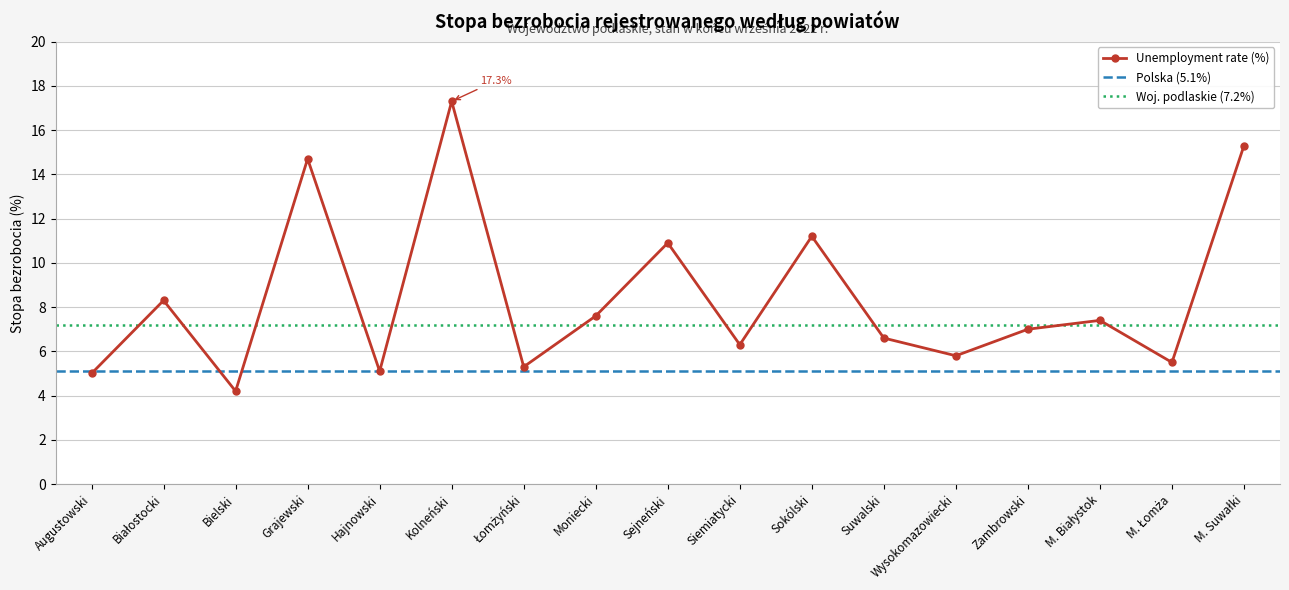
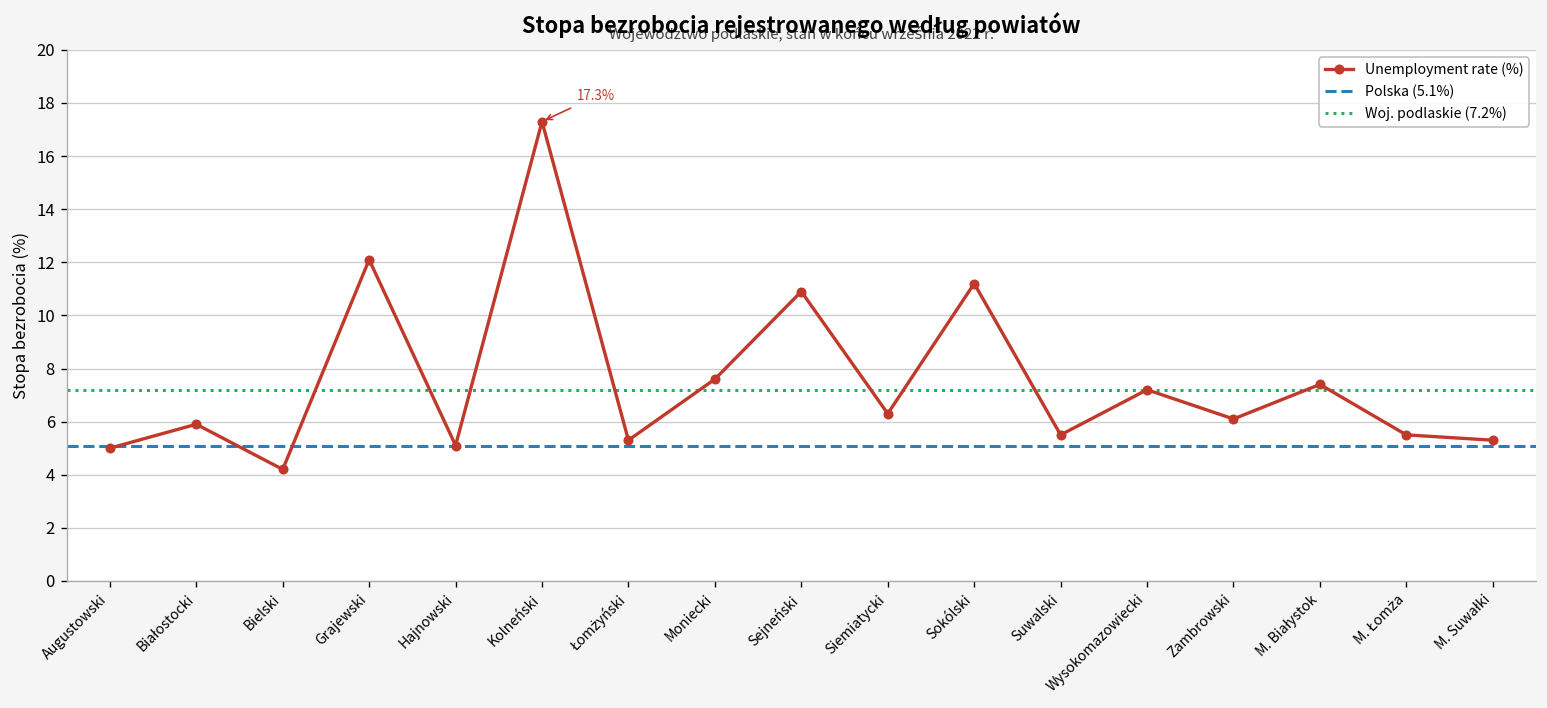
  {
    "Augustowski": 5.0,
-   "Białostocki": 8.3,
+   "Białostocki": 5.9,
    "Bielski": 4.2,
-   "Grajewski": 14.7,
+   "Grajewski": 12.1,
    "Hajnowski": 5.1,
    "Łomżyński": 5.3,
    "Moniecki": 7.6,
    "Sejneński": 10.9,
    "Siemiatycki": 6.3,
    "Sokólski": 11.2,
-   "Suwalski": 6.6,
-   "Wysokomazowiecki": 5.8,
-   "Zambrowski": 7.0,
+   "Suwalski": 5.5,
+   "Wysokomazowiecki": 7.2,
+   "Zambrowski": 6.1,
    "M. Białystok": 7.4,
    "M. Łomża": 5.5,
-   "M. Suwałki": 15.3
+   "M. Suwałki": 5.3
  }
